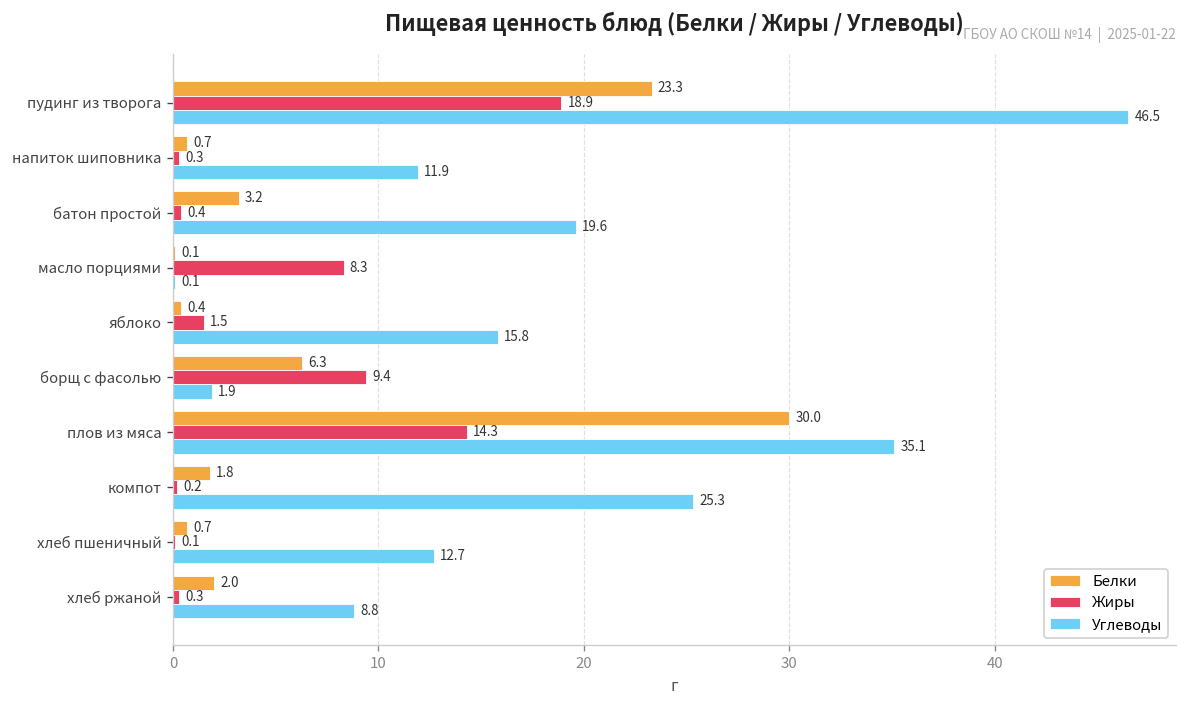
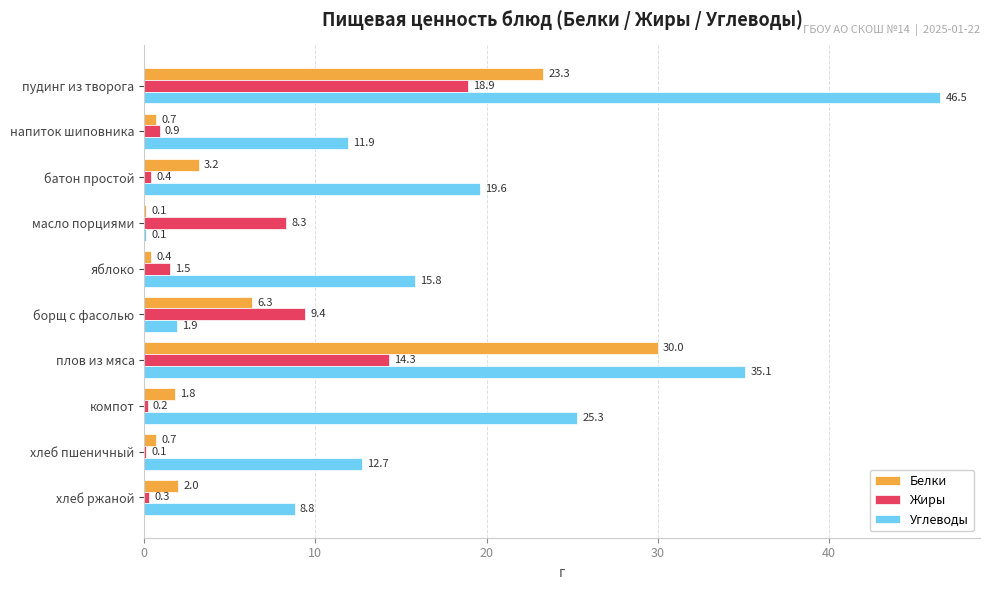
  {
    "Белки": {
      "пудинг из творога": 23.3,
      "напиток шиповника": 0.7,
      "батон простой": 3.2,
      "масло порциями": 0.1,
      "яблоко": 0.4,
      "борщ с фасолью": 6.3,
      "плов из мяса": 30.0,
      "компот": 1.8,
      "хлеб пшеничный": 0.7,
      "хлеб ржаной": 2.0
    },
    "Жиры": {
      "пудинг из творога": 18.9,
-     "напиток шиповника": 0.3,
+     "напиток шиповника": 0.9,
      "батон простой": 0.4,
      "масло порциями": 8.3,
      "яблоко": 1.5,
      "борщ с фасолью": 9.4,
      "плов из мяса": 14.3,
      "компот": 0.2,
      "хлеб пшеничный": 0.1,
      "хлеб ржаной": 0.3
    },
    "Углеводы": {
      "пудинг из творога": 46.5,
      "напиток шиповника": 11.9,
      "батон простой": 19.6,
      "масло порциями": 0.1,
      "яблоко": 15.8,
      "борщ с фасолью": 1.9,
      "плов из мяса": 35.1,
      "компот": 25.3,
      "хлеб пшеничный": 12.7,
      "хлеб ржаной": 8.8
    }
  }
